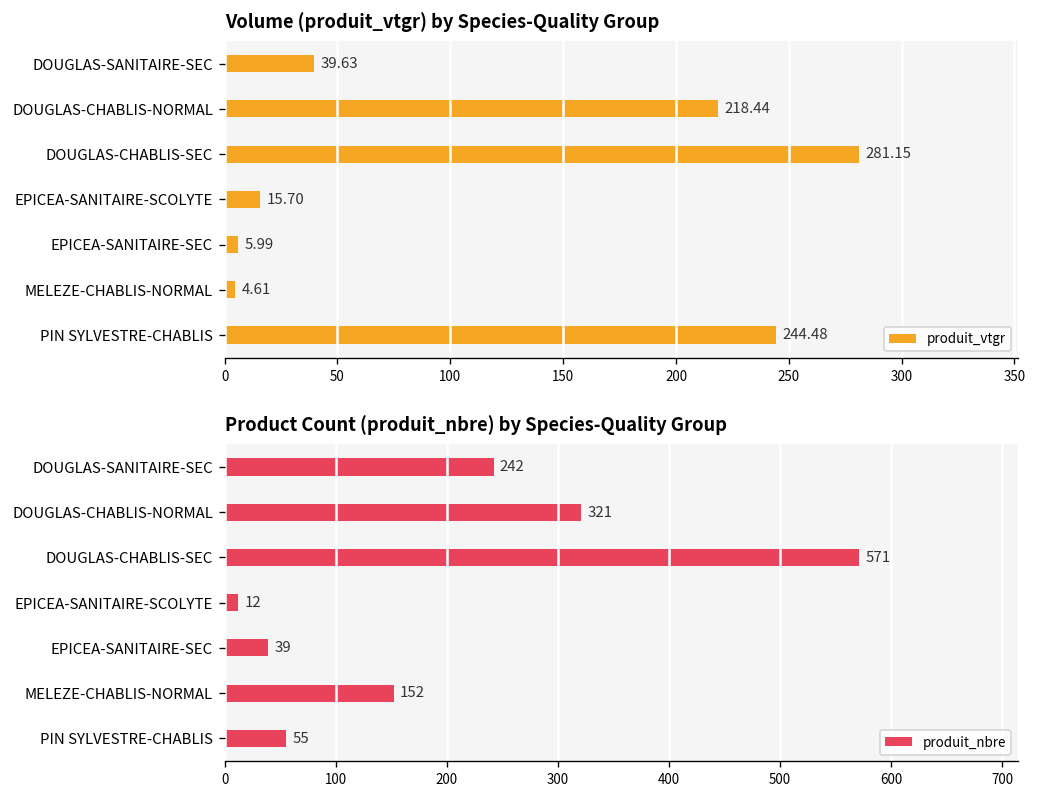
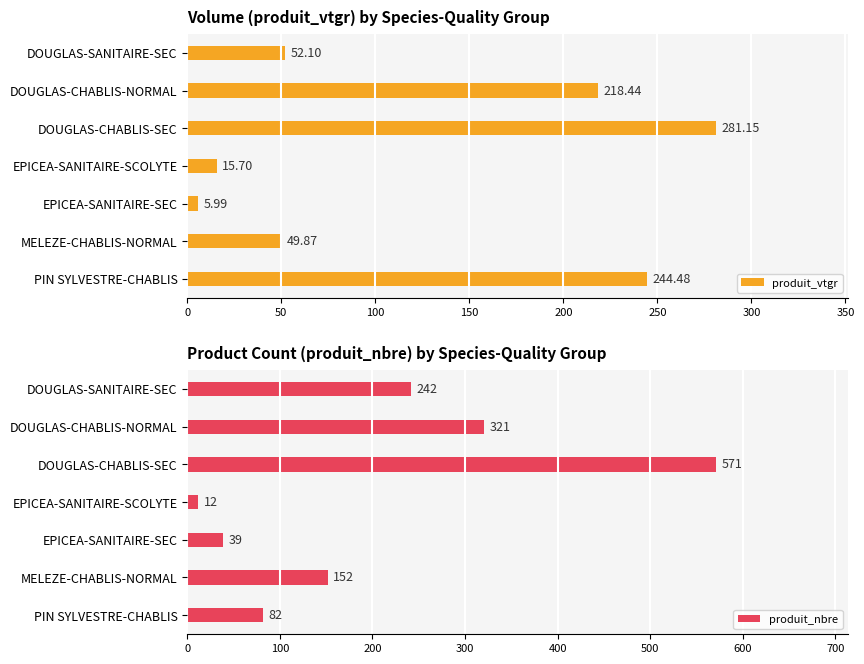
  {
    "Volume (produit_vtgr) by Species-Quality Group": {
-     "DOUGLAS-SANITAIRE-SEC": 39.63,
+     "DOUGLAS-SANITAIRE-SEC": 52.10,
      "DOUGLAS-CHABLIS-NORMAL": 218.44,
      "DOUGLAS-CHABLIS-SEC": 281.15,
      "EPICEA-SANITAIRE-SCOLYTE": 15.70,
      "EPICEA-SANITAIRE-SEC": 5.99,
-     "MELEZE-CHABLIS-NORMAL": 4.61,
+     "MELEZE-CHABLIS-NORMAL": 49.87,
      "PIN SYLVESTRE-CHABLIS": 244.48
    },
    "Product Count (produit_nbre) by Species-Quality Group": {
      "DOUGLAS-SANITAIRE-SEC": 242,
      "DOUGLAS-CHABLIS-NORMAL": 321,
      "DOUGLAS-CHABLIS-SEC": 571,
      "EPICEA-SANITAIRE-SCOLYTE": 12,
      "EPICEA-SANITAIRE-SEC": 39,
      "MELEZE-CHABLIS-NORMAL": 152,
-     "PIN SYLVESTRE-CHABLIS": 55
+     "PIN SYLVESTRE-CHABLIS": 82
    }
  }
